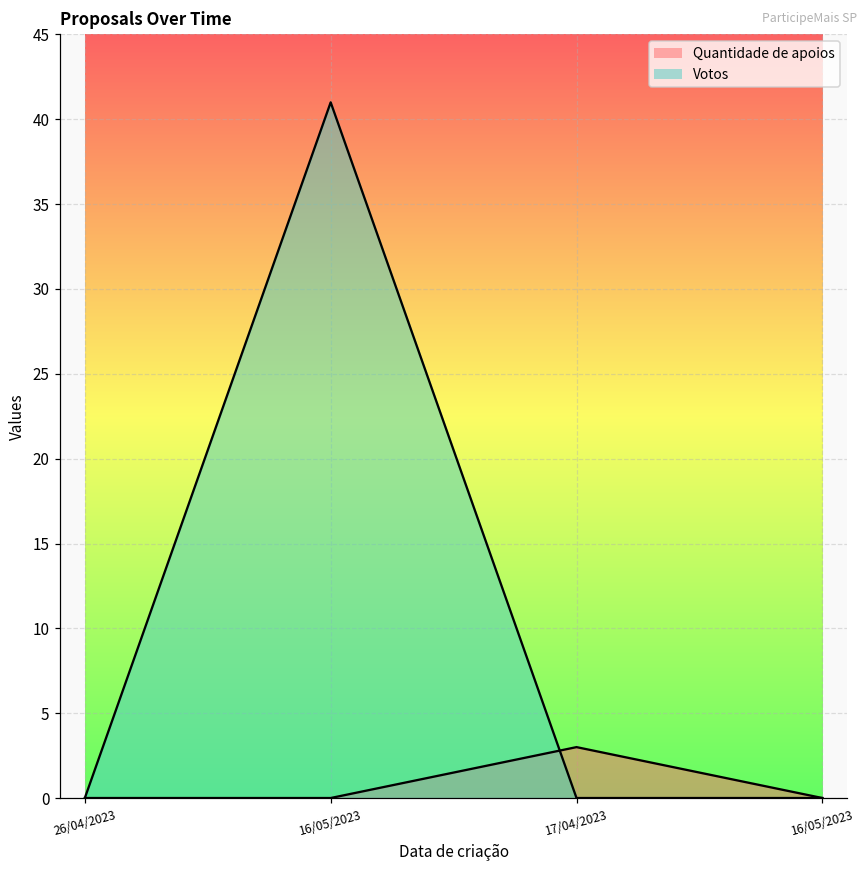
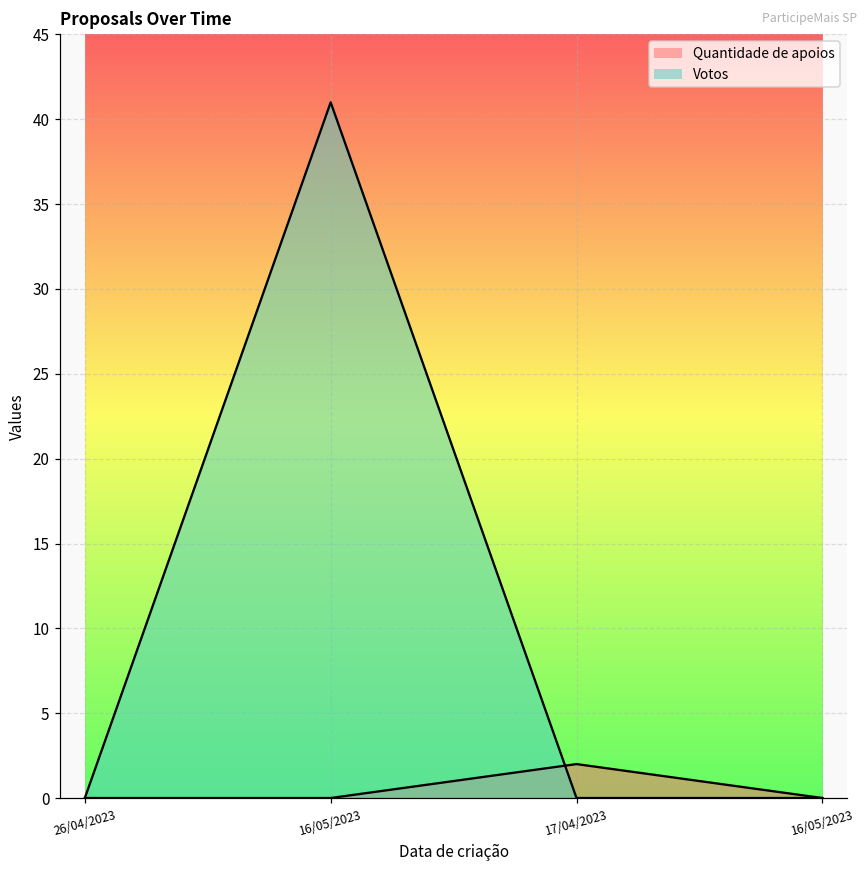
  {
    "Quantidade de apoios": {
-     "17/04/2023": 3
+     "17/04/2023": 2
    },
    "Votos": {
      "17/04/2023": 0
    }
  }
